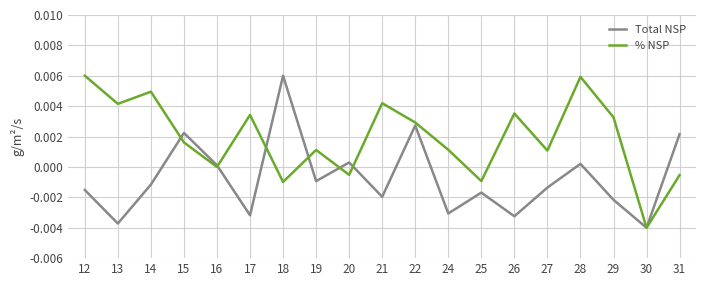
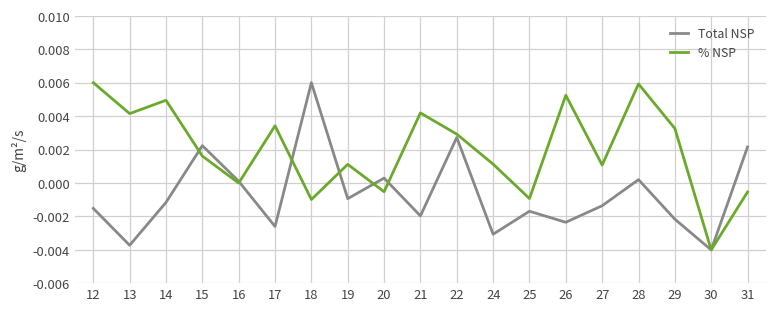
  {
    "Total NSP": {
      "12": -0.0015,
      "13": -0.0037,
      "14": -0.0012,
      "15": 0.0022,
-     "17": -0.0032,
+     "17": -0.0026,
      "18": 0.0060,
      "19": -0.0009,
      "20": 0.0003,
      "21": -0.0020,
      "22": 0.0027,
      "24": -0.0031,
      "25": -0.0017,
-     "26": -0.0032,
+     "26": -0.0023,
      "27": -0.0014,
      "28": 0.0002,
      "29": -0.0022,
      "31": 0.0022
    },
    "% NSP": {
      "12": 0.0060,
      "13": 0.0041,
      "14": 0.0049,
      "15": 0.0016,
      "17": 0.0034,
      "18": -0.0010,
      "19": 0.0011,
      "20": -0.0005,
      "21": 0.0042,
      "22": 0.0029,
      "24": 0.0011,
      "25": -0.0009,
-     "26": 0.0035,
+     "26": 0.0052,
      "27": 0.0011,
      "28": 0.0059,
      "29": 0.0033,
      "31": -0.0005
    }
  }
